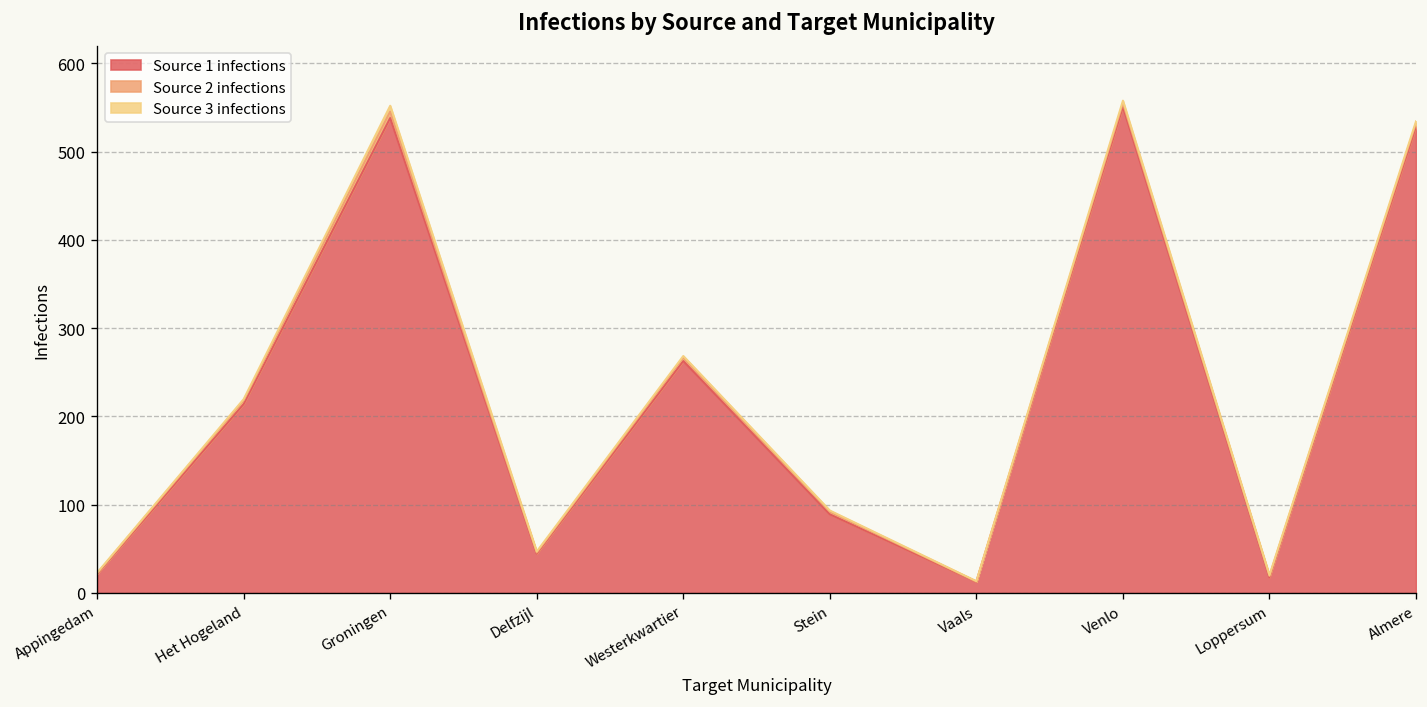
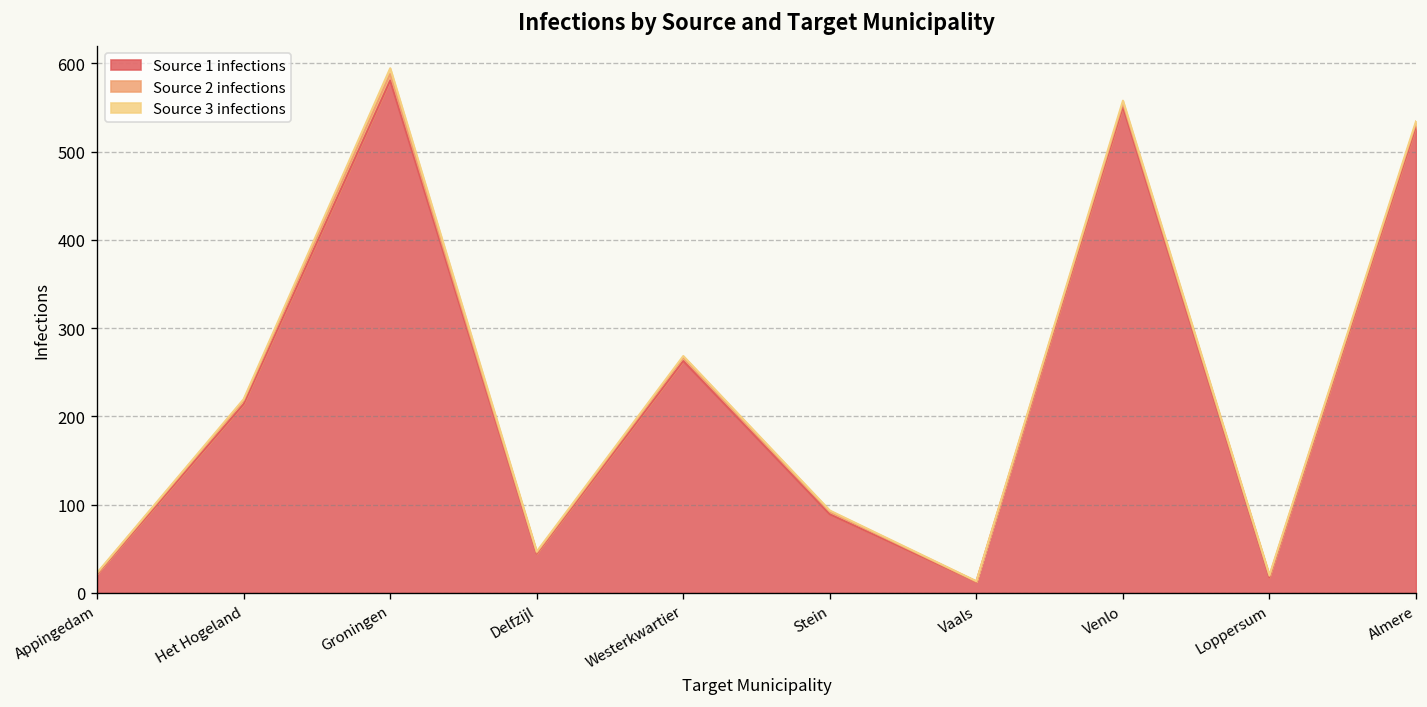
  {
    "Source 1 infections": {
      "Het Hogeland": 210,
-     "Groningen": 540,
+     "Groningen": 580,
      "Westerkwartier": 260,
      "Venlo": 550,
      "Almere": 530
    }
  }
